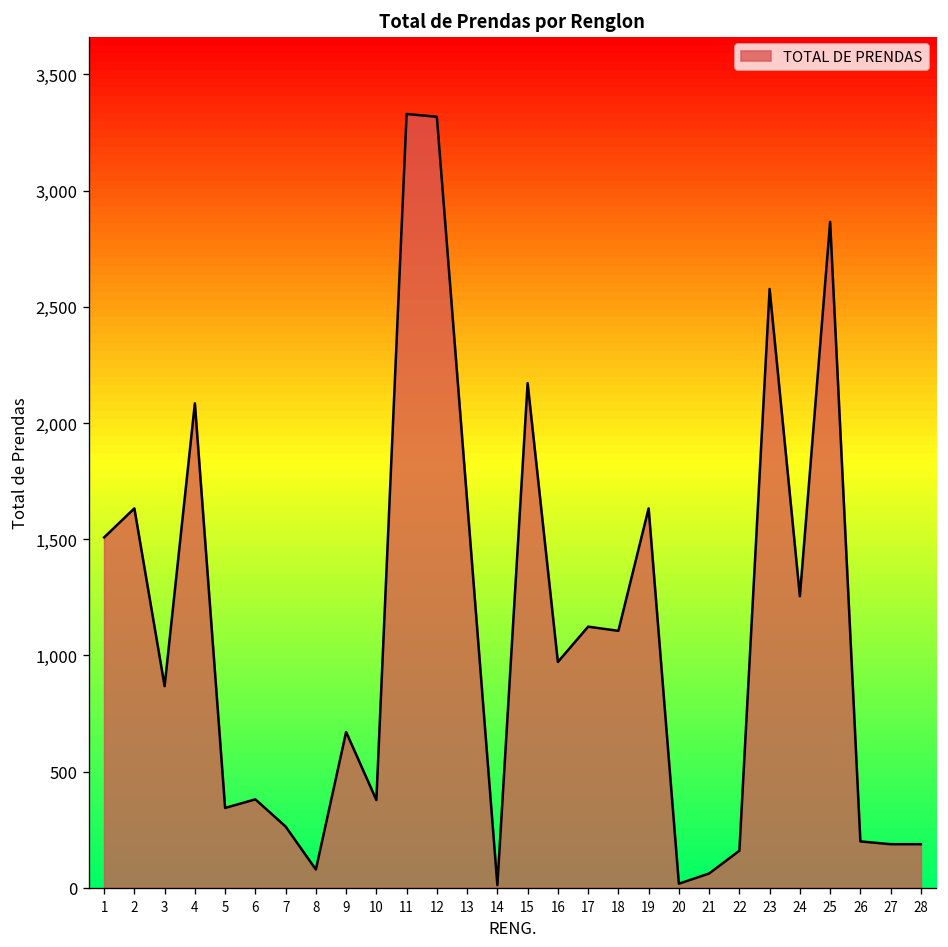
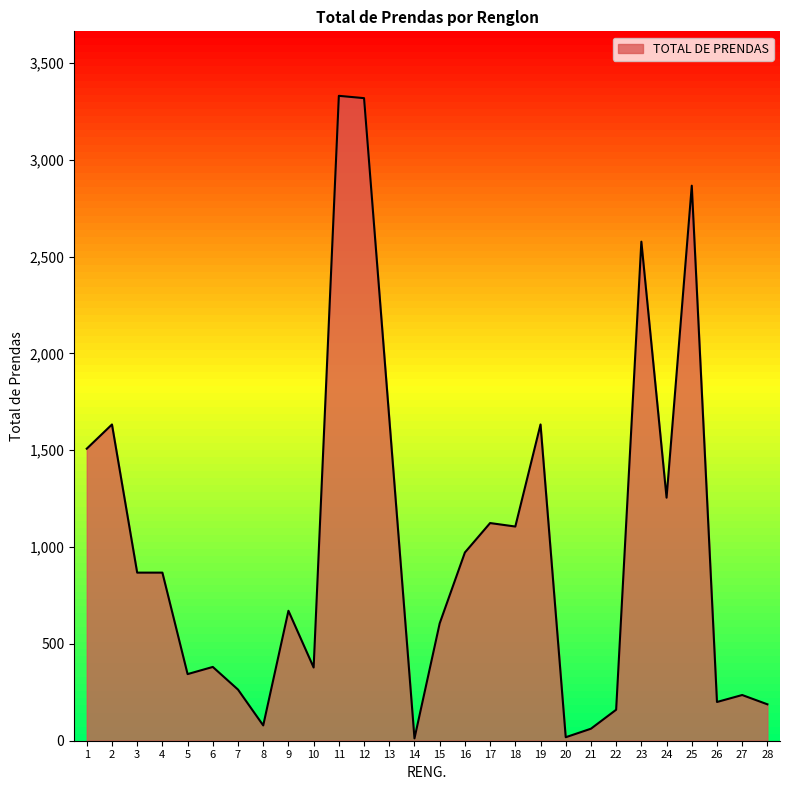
  {
    "1": "1,510",
    "2": "1,630",
    "3": "870",
-   "4": "2,090",
+   "4": "870",
    "5": "340",
    "6": "380",
    "7": "260",
    "8": "80",
    "9": "670",
    "10": "380",
    "11": "3,330",
    "12": "3,320",
    "13": "1,670",
    "14": "10",
-   "15": "2,170",
+   "15": "610",
    "16": "970",
    "17": "1,120",
    "18": "1,110",
    "19": "1,630",
    "20": "20",
    "21": "60",
    "22": "160",
    "23": "2,580",
    "24": "1,260",
    "25": "2,870",
    "26": "200",
-   "27": "190",
+   "27": "240",
    "28": "190"
  }
